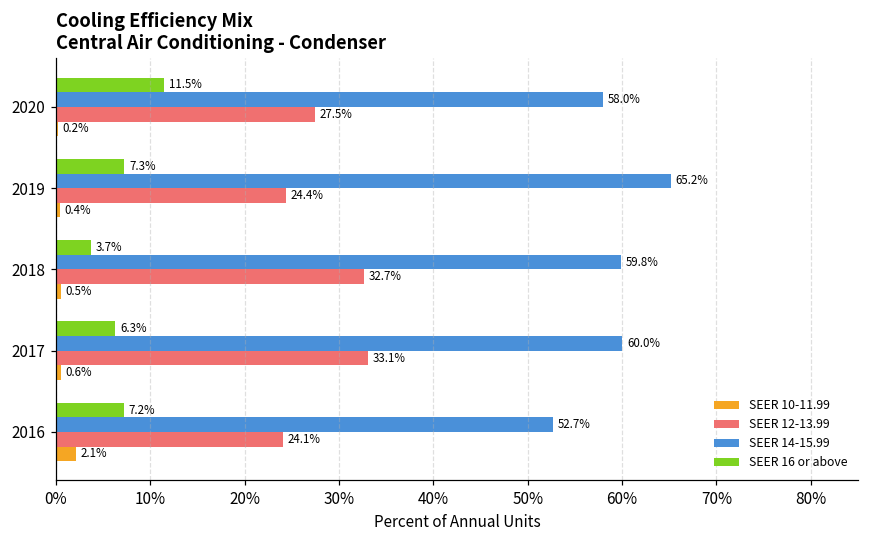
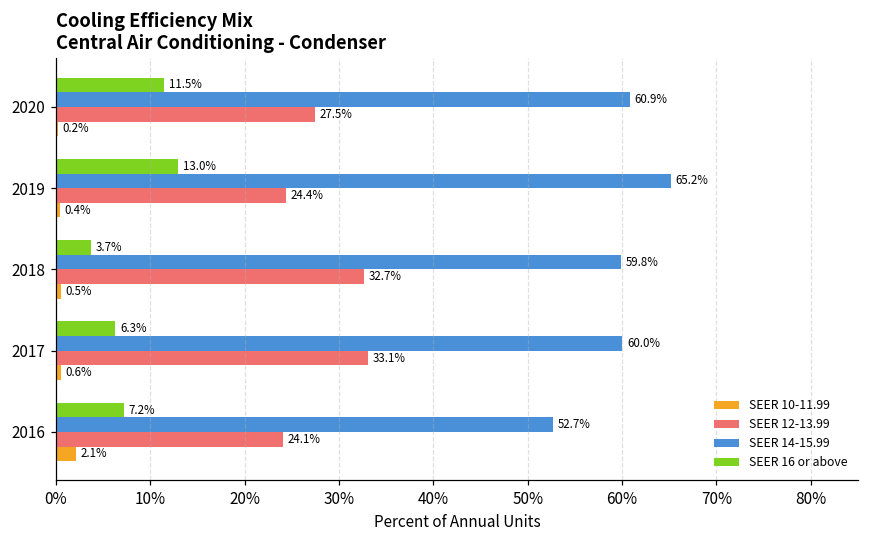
  {
    "SEER 10-11.99": {
      "2020": "0.2%",
      "2019": "0.4%",
      "2018": "0.5%",
      "2017": "0.6%",
      "2016": "2.1%"
    },
    "SEER 12-13.99": {
      "2020": "27.5%",
      "2019": "24.4%",
      "2018": "32.7%",
      "2017": "33.1%",
      "2016": "24.1%"
    },
    "SEER 14-15.99": {
-     "2020": "58.0%",
+     "2020": "60.9%",
      "2019": "65.2%",
      "2018": "59.8%",
      "2017": "60.0%",
      "2016": "52.7%"
    },
    "SEER 16 or above": {
      "2020": "11.5%",
-     "2019": "7.3%",
+     "2019": "13.0%",
      "2018": "3.7%",
      "2017": "6.3%",
      "2016": "7.2%"
    }
  }
